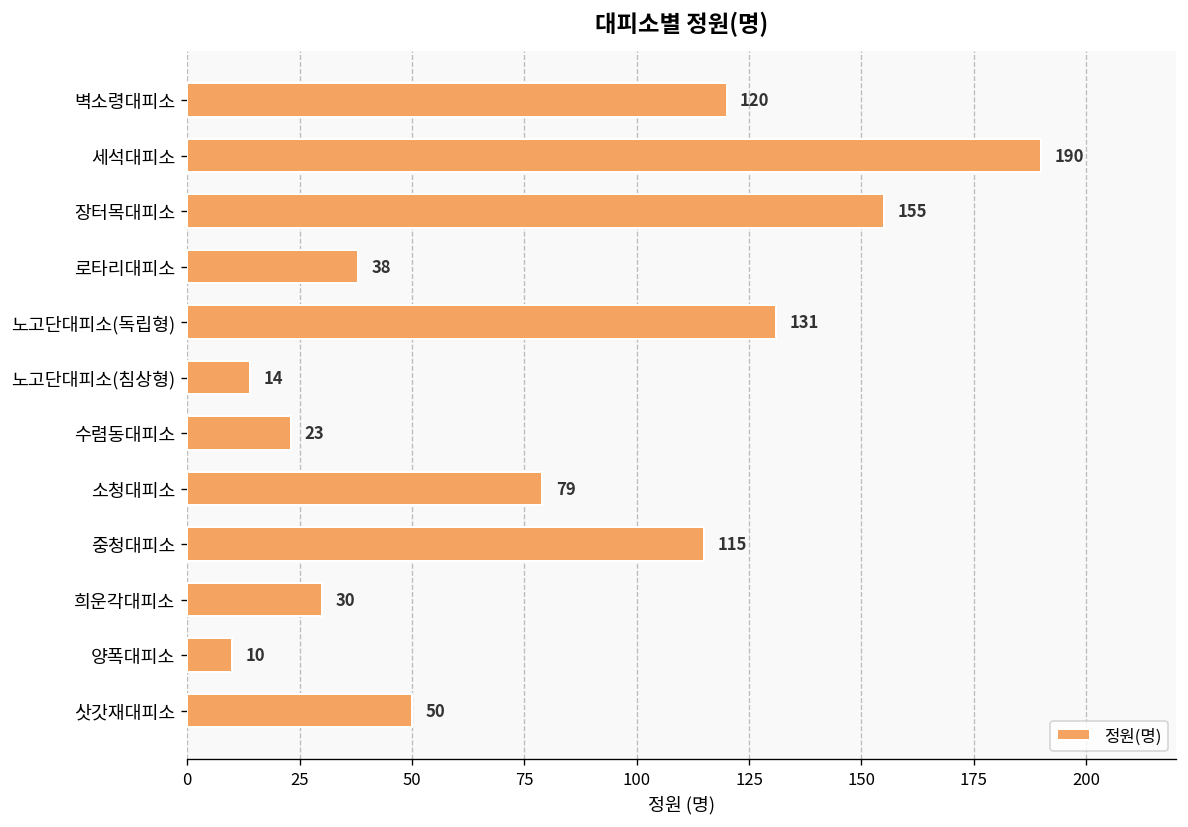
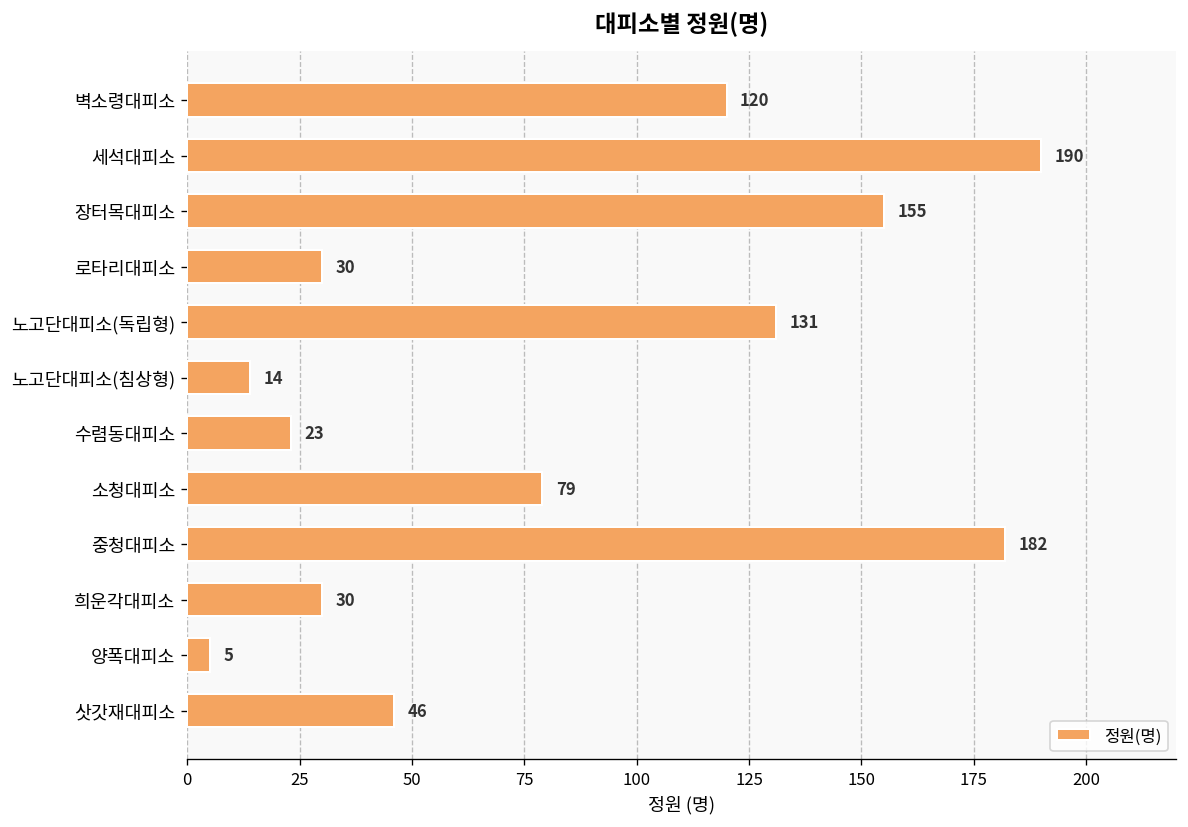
  {
    "벽소령대피소": 120,
    "세석대피소": 190,
    "장터목대피소": 155,
-   "로타리대피소": 38,
+   "로타리대피소": 30,
    "노고단대피소(독립형)": 131,
    "노고단대피소(침상형)": 14,
    "수렴동대피소": 23,
    "소청대피소": 79,
-   "중청대피소": 115,
+   "중청대피소": 182,
    "희운각대피소": 30,
-   "양폭대피소": 10,
-   "삿갓재대피소": 50
+   "양폭대피소": 5,
+   "삿갓재대피소": 46
  }
